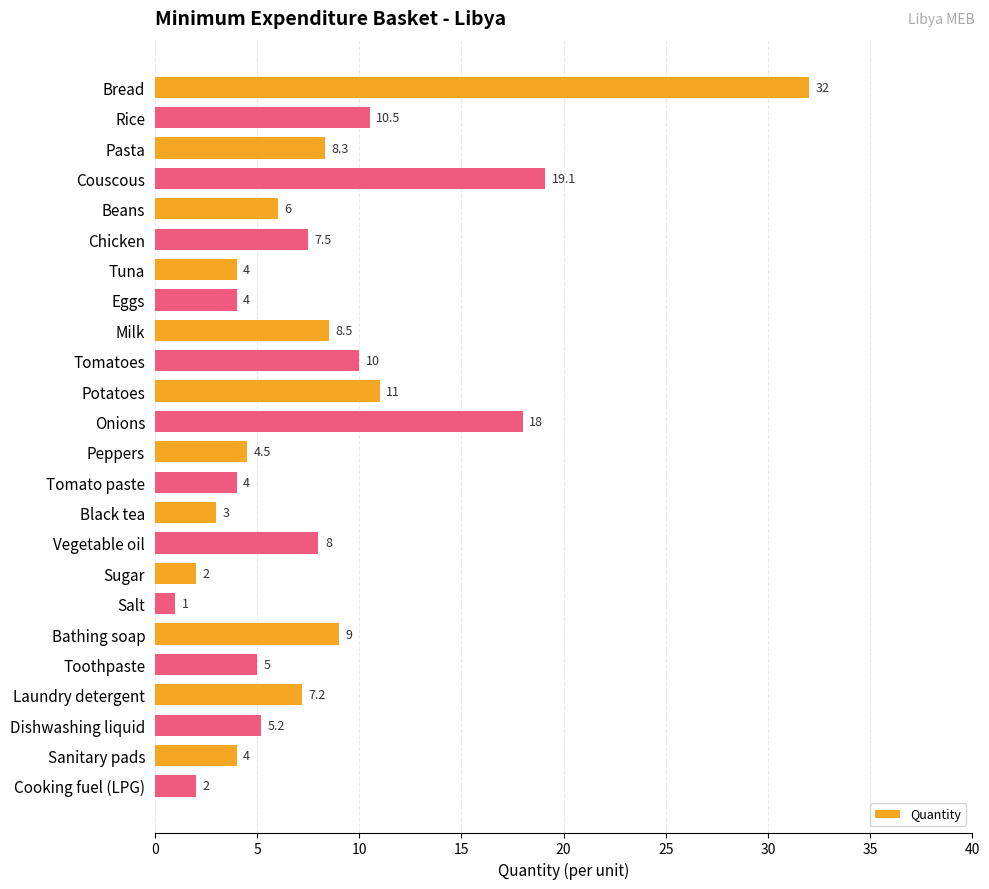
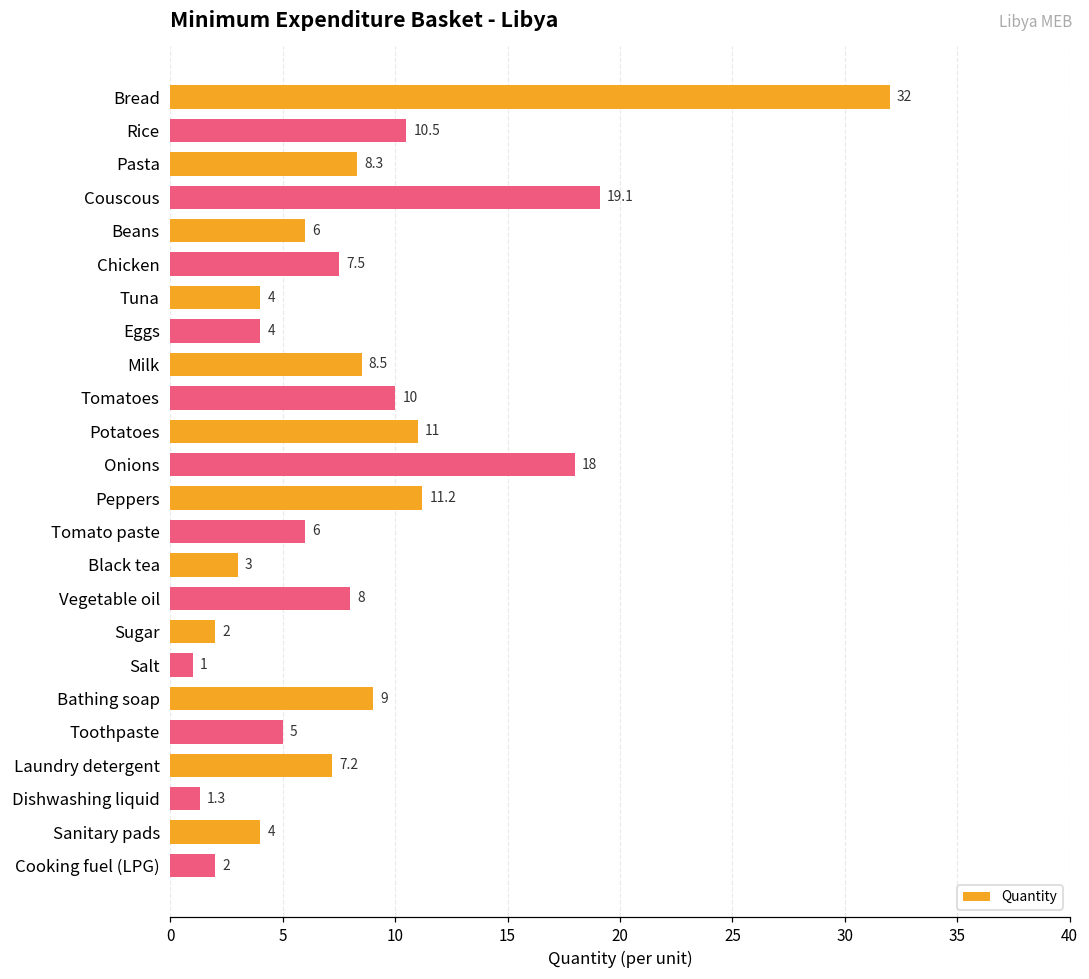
  {
    "Bread": 32,
    "Rice": 10.5,
    "Pasta": 8.3,
    "Couscous": 19.1,
    "Beans": 6,
    "Chicken": 7.5,
    "Tuna": 4,
    "Eggs": 4,
    "Milk": 8.5,
    "Tomatoes": 10,
    "Potatoes": 11,
    "Onions": 18,
-   "Peppers": 4.5,
-   "Tomato paste": 4,
+   "Peppers": 11.2,
+   "Tomato paste": 6,
    "Black tea": 3,
    "Vegetable oil": 8,
    "Sugar": 2,
    "Salt": 1,
    "Bathing soap": 9,
    "Toothpaste": 5,
    "Laundry detergent": 7.2,
-   "Dishwashing liquid": 5.2,
+   "Dishwashing liquid": 1.3,
    "Sanitary pads": 4,
    "Cooking fuel (LPG)": 2
  }
